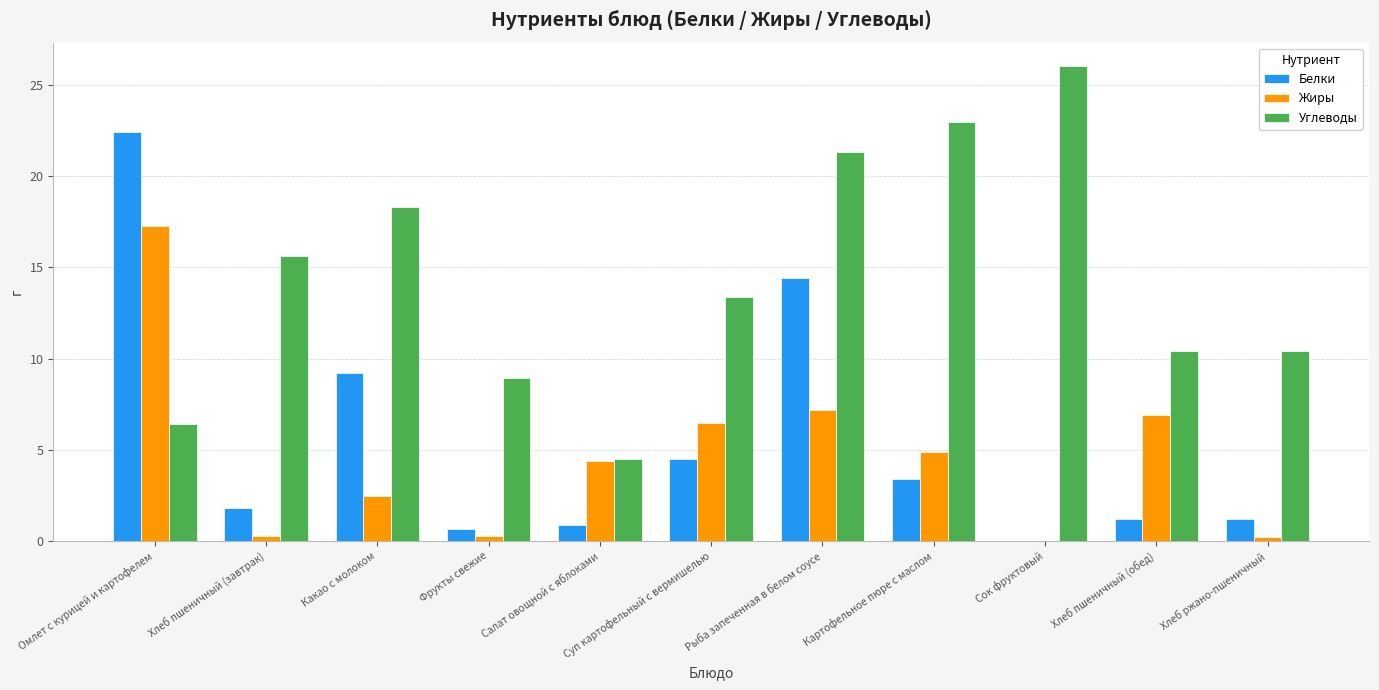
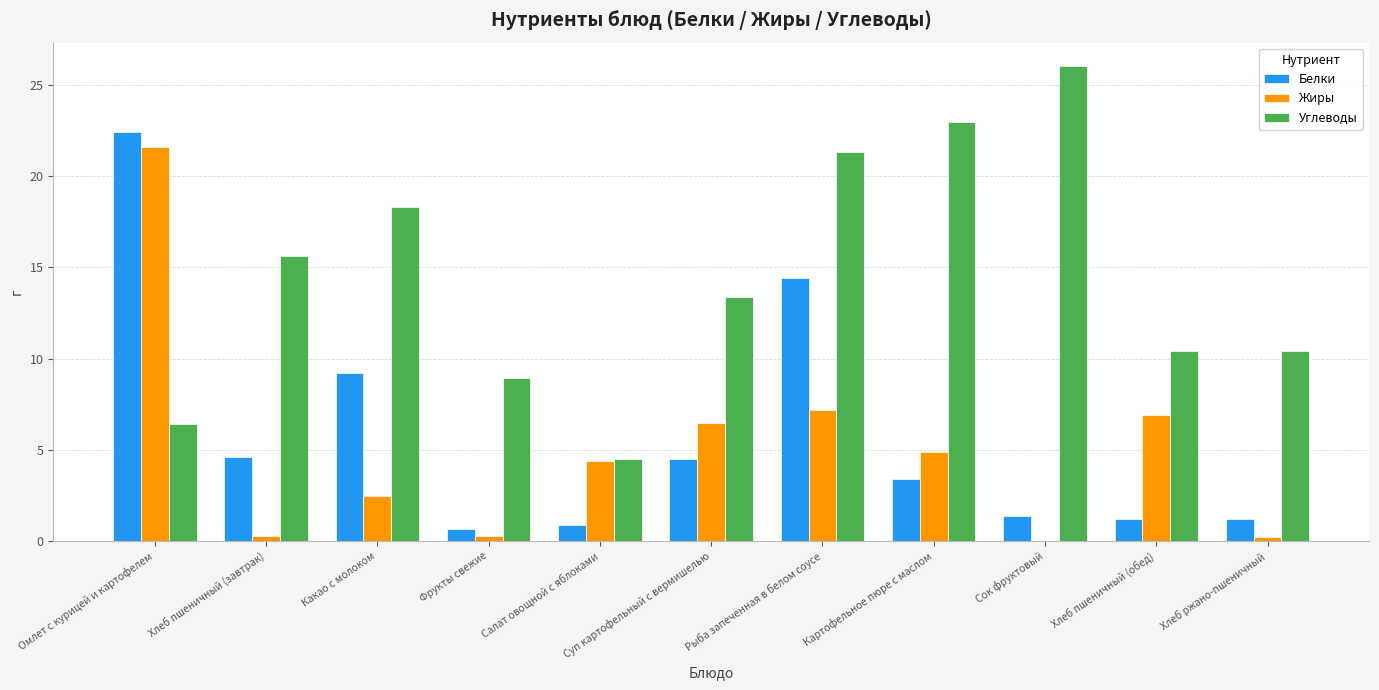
  {
    "Белки": {
      "Омлет с курицей и картофелем": 22.4,
-     "Хлеб пшеничный (завтрак)": 1.8,
+     "Хлеб пшеничный (завтрак)": 4.6,
      "Какао с молоком": 9.2,
      "Фрукты свежие": 0.7,
      "Салат овощной с яблоками": 0.9,
      "Суп картофельный с вермишелью": 4.5,
      "Рыба запеченная в белом соусе": 14.4,
      "Картофельное пюре с маслом": 3.4,
-     "Сок фруктовый": 0.0,
+     "Сок фруктовый": 1.4,
      "Хлеб пшеничный (обед)": 1.2,
      "Хлеб ржано-пшеничный": 1.2
    },
    "Жиры": {
-     "Омлет с курицей и картофелем": 17.3,
+     "Омлет с курицей и картофелем": 21.6,
      "Хлеб пшеничный (завтрак)": 0.3,
      "Какао с молоком": 2.5,
      "Фрукты свежие": 0.3,
      "Салат овощной с яблоками": 4.4,
      "Суп картофельный с вермишелью": 6.5,
      "Рыба запеченная в белом соусе": 7.2,
      "Картофельное пюре с маслом": 4.9,
      "Сок фруктовый": 0.0,
      "Хлеб пшеничный (обед)": 6.9,
      "Хлеб ржано-пшеничный": 0.2
    },
    "Углеводы": {
      "Омлет с курицей и картофелем": 6.4,
      "Хлеб пшеничный (завтрак)": 15.6,
      "Какао с молоком": 18.3,
      "Фрукты свежие": 9.0,
      "Салат овощной с яблоками": 4.5,
      "Суп картофельный с вермишелью": 13.4,
      "Рыба запеченная в белом соусе": 21.3,
      "Картофельное пюре с маслом": 22.9,
      "Сок фруктовый": 26.0,
      "Хлеб пшеничный (обед)": 10.4,
      "Хлеб ржано-пшеничный": 10.4
    }
  }
